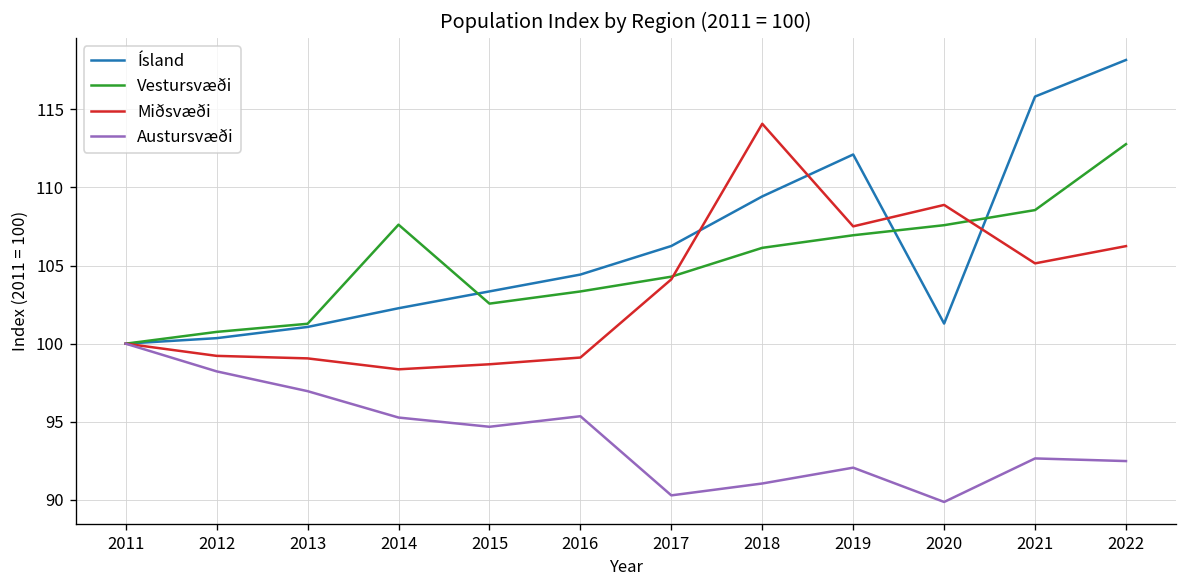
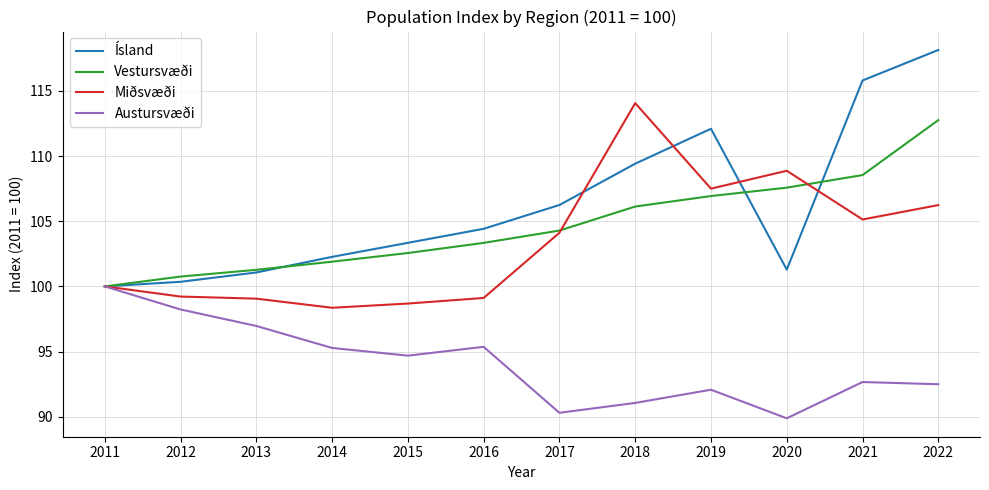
  {
    "Ísland": {
      "2012": 100.4,
      "2013": 101.1,
      "2014": 102.3,
      "2015": 103.3,
      "2016": 104.4,
      "2017": 106.2,
      "2018": 109.4,
      "2019": 112.1,
      "2020": 101.3,
      "2021": 115.8,
      "2022": 118.1
    },
    "Vestursvæði": {
      "2012": 100.8,
      "2013": 101.3,
-     "2014": 107.6,
+     "2014": 101.9,
      "2015": 102.6,
      "2016": 103.3,
      "2018": 106.1,
      "2019": 106.9,
      "2020": 107.6,
      "2021": 108.5,
      "2022": 112.8
    },
    "Miðsvæði": {
      "2012": 99.2,
      "2013": 99.1,
      "2014": 98.4,
      "2015": 98.7,
      "2016": 99.1,
      "2018": 114.1,
      "2019": 107.5,
      "2020": 108.9,
      "2021": 105.1,
      "2022": 106.2
    },
    "Austursvæði": {
      "2012": 98.2,
      "2013": 97.0,
      "2014": 95.3,
      "2015": 94.7,
      "2016": 95.4,
      "2017": 90.3,
      "2018": 91.1,
      "2019": 92.1,
      "2020": 89.9,
      "2021": 92.7,
      "2022": 92.5
    }
  }
